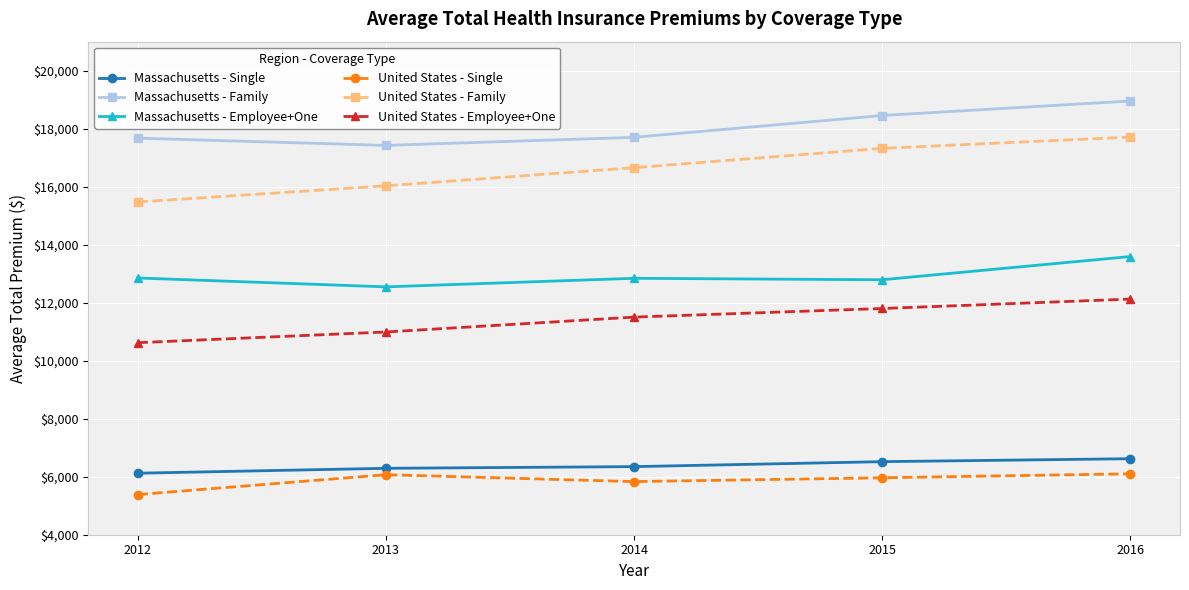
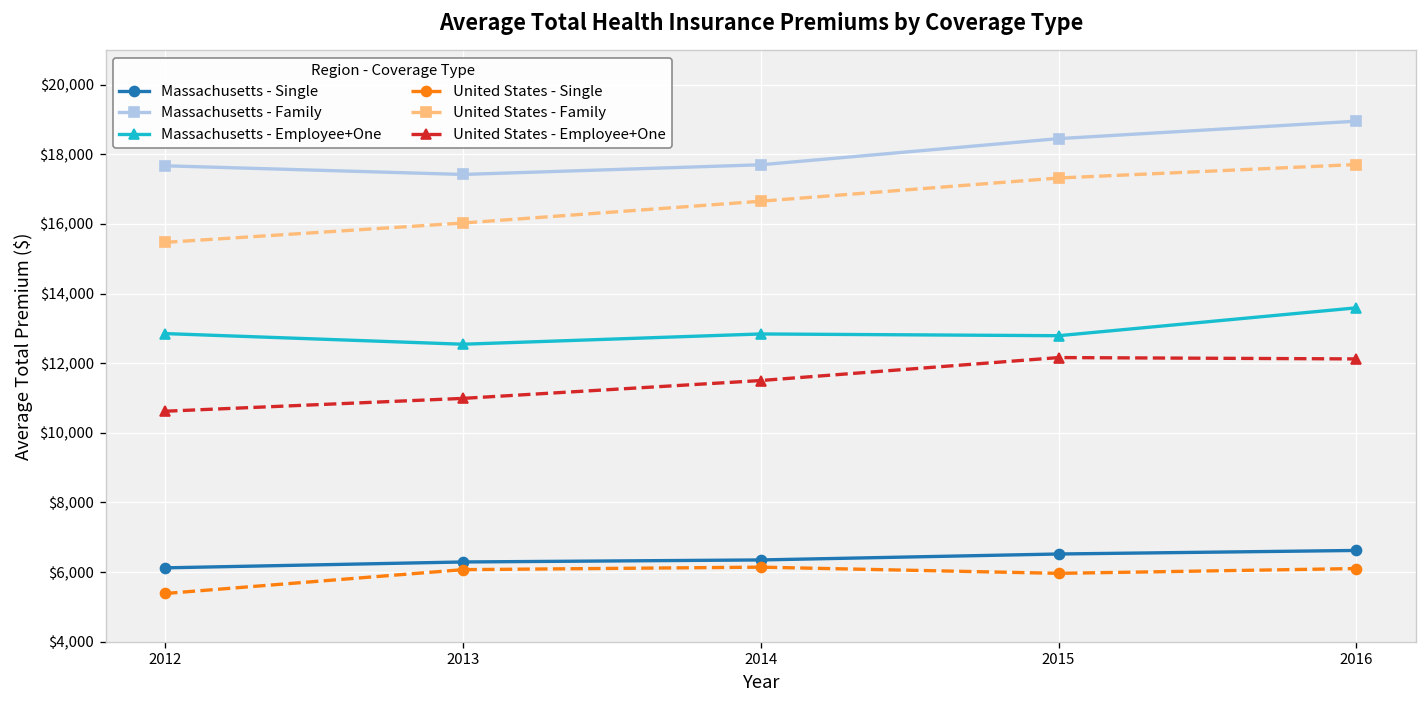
  {
    "Massachusetts - Single": {
      "2012": "$6,100",
      "2013": "$6,300",
      "2014": "$6,300",
      "2015": "$6,500",
      "2016": "$6,600"
    },
    "Massachusetts - Family": {
      "2012": "$17,700",
      "2013": "$17,400",
      "2014": "$17,700",
      "2015": "$18,500",
      "2016": "$19,000"
    },
    "Massachusetts - Employee+One": {
      "2012": "$12,900",
      "2013": "$12,500",
      "2014": "$12,800",
      "2015": "$12,800",
      "2016": "$13,600"
    },
    "United States - Single": {
      "2012": "$5,400",
      "2013": "$6,100",
-     "2014": "$5,800",
+     "2014": "$6,100",
      "2015": "$6,000",
      "2016": "$6,100"
    },
    "United States - Family": {
      "2012": "$15,500",
      "2013": "$16,000",
      "2014": "$16,700",
      "2015": "$17,300",
      "2016": "$17,700"
    },
    "United States - Employee+One": {
      "2012": "$10,600",
      "2013": "$11,000",
      "2014": "$11,500",
-     "2015": "$11,800",
+     "2015": "$12,200",
      "2016": "$12,100"
    }
  }
